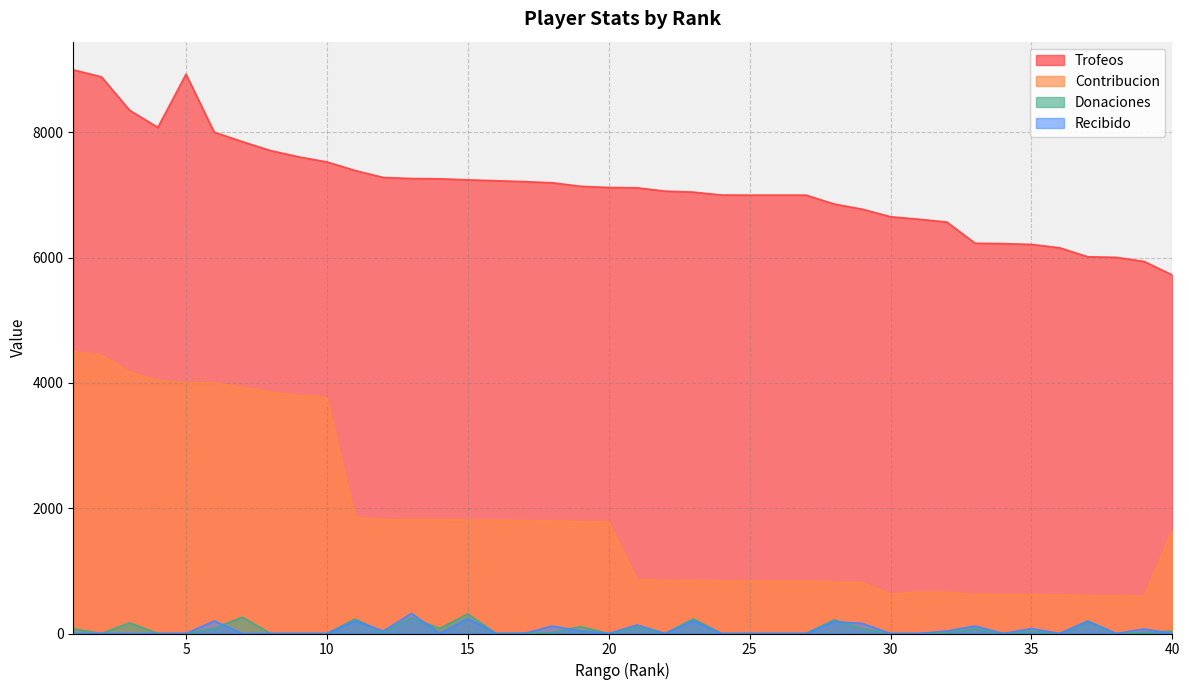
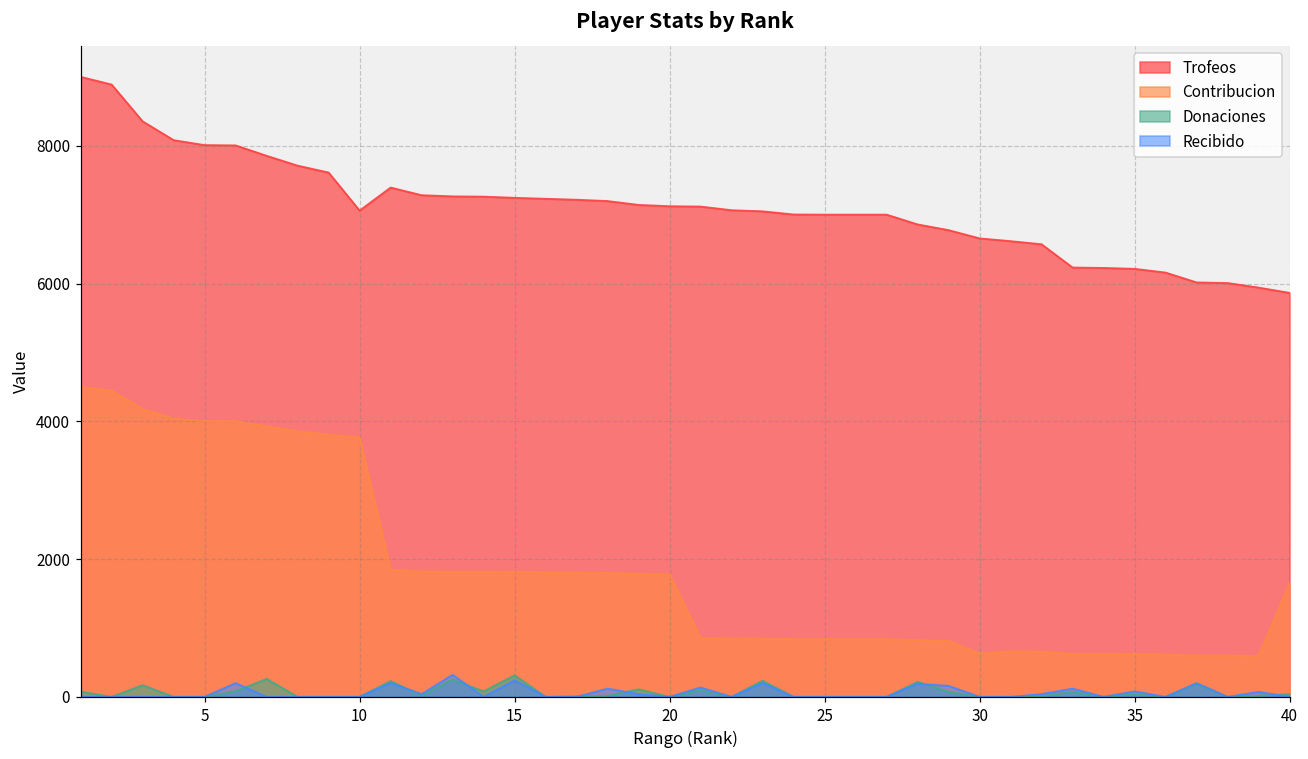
  {
    "Trofeos": {
-     "5": 8900,
-     "10": 7500,
+     "5": 8000,
+     "10": 7100,
      "15": 7200,
      "20": 7100,
      "25": 7000,
      "30": 6700,
      "35": 6200,
-     "40": 5700
+     "40": 5900
    },
    "Contribucion": {
      "5": 4000,
      "10": 3800,
      "15": 1800,
      "20": 1800,
      "25": 800,
      "30": 600,
      "35": 600,
      "40": 1600
    },
    "Donaciones": {
      "15": 300,
      "35": 0
    },
    "Recibido": {
      "15": 200,
      "35": 100
    }
  }
